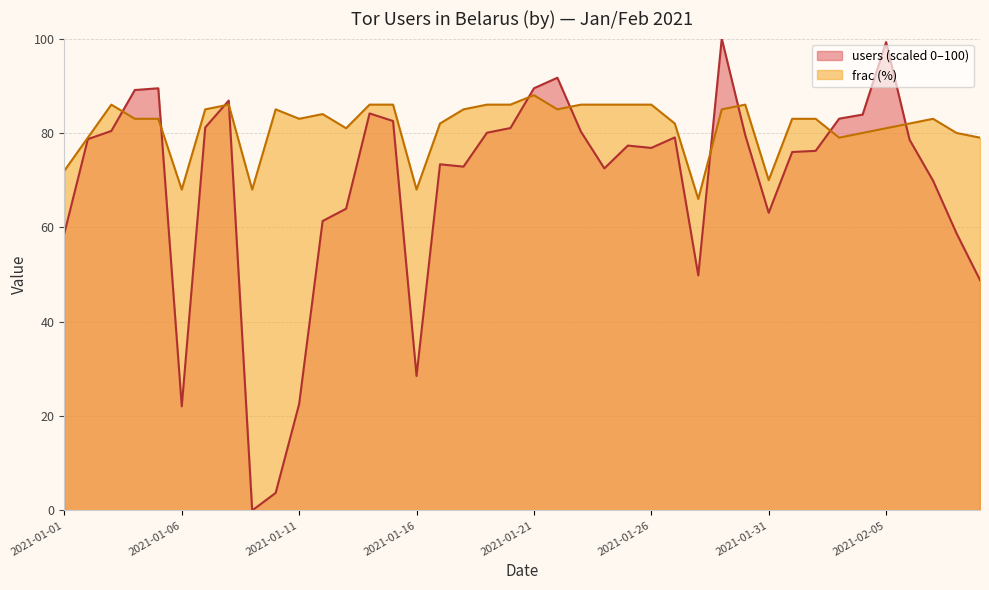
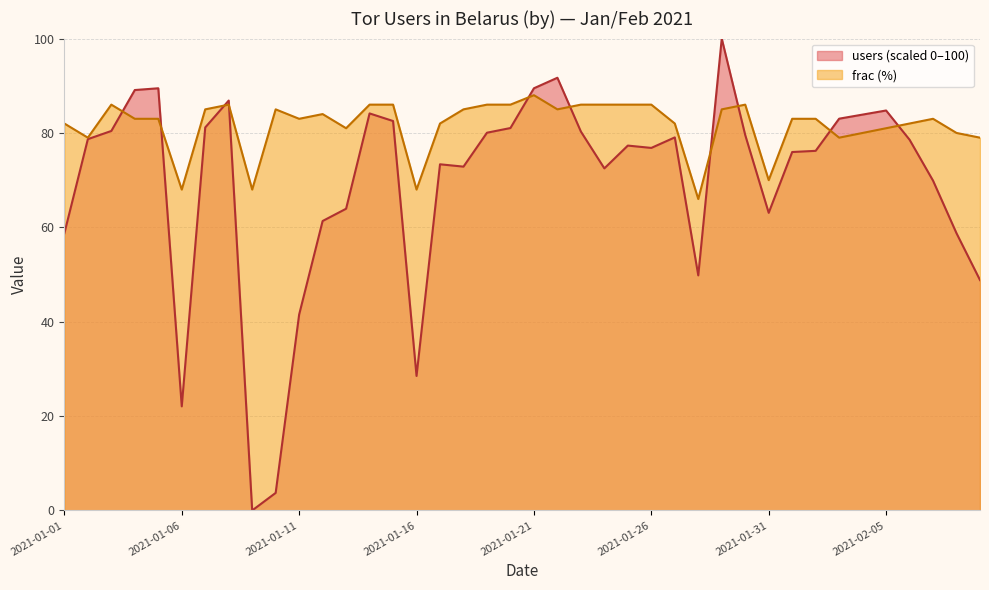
  {
    "users (scaled 0–100)": {
      "2021-01-01": 59,
      "2021-01-06": 22,
-     "2021-01-11": 23,
+     "2021-01-11": 42,
      "2021-01-16": 29,
      "2021-01-21": 89,
      "2021-01-26": 77,
      "2021-01-31": 63,
-     "2021-02-05": 99
+     "2021-02-05": 85
    },
    "frac (%)": {
-     "2021-01-01": 72,
+     "2021-01-01": 82,
      "2021-01-06": 68,
      "2021-01-11": 83,
      "2021-01-16": 68,
      "2021-01-21": 88,
      "2021-01-26": 86,
      "2021-01-31": 70,
      "2021-02-05": 81
    }
  }
